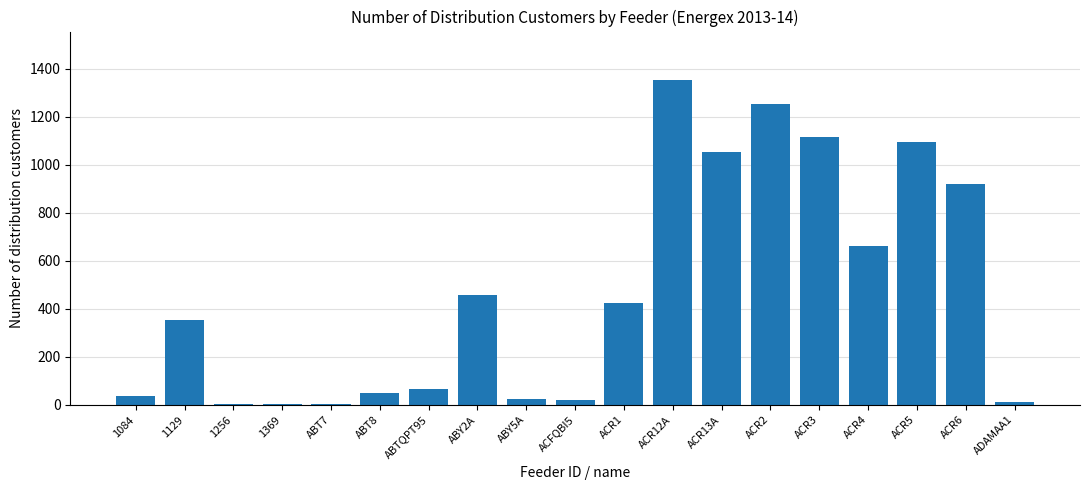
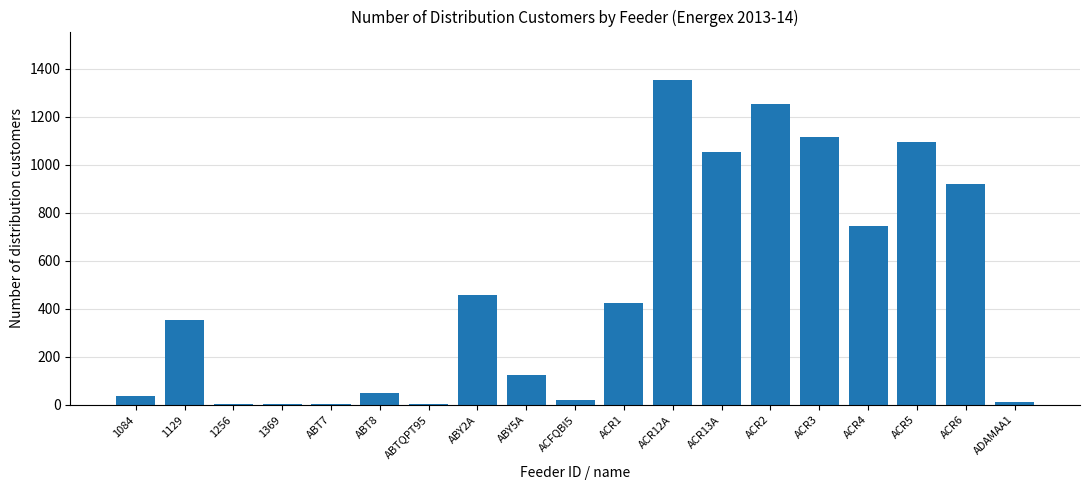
  {
    "1084": 40,
    "1129": 350,
    "ABT8": 50,
-   "ABTQPT95": 70,
+   "ABTQPT95": 0,
    "ABY2A": 460,
-   "ABY5A": 30,
+   "ABY5A": 130,
    "ACFQBI5": 20,
    "ACR1": 420,
    "ACR12A": 1350,
    "ACR13A": 1050,
    "ACR2": 1260,
    "ACR3": 1120,
-   "ACR4": 660,
+   "ACR4": 750,
    "ACR5": 1100,
    "ACR6": 920,
    "ADAMAA1": 10
  }
